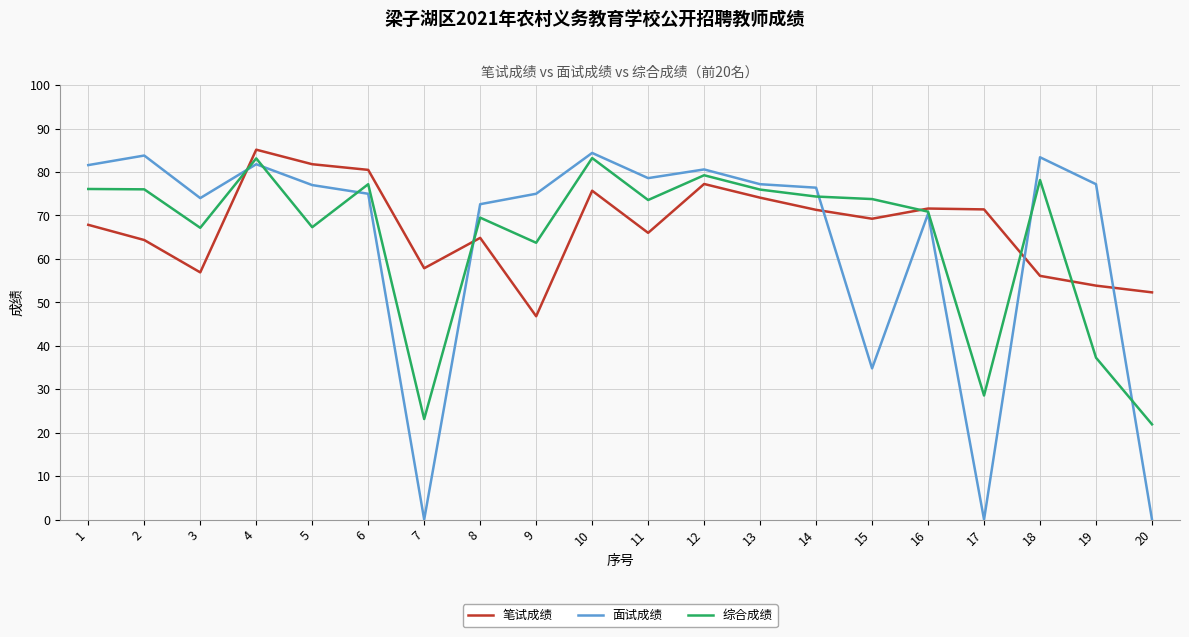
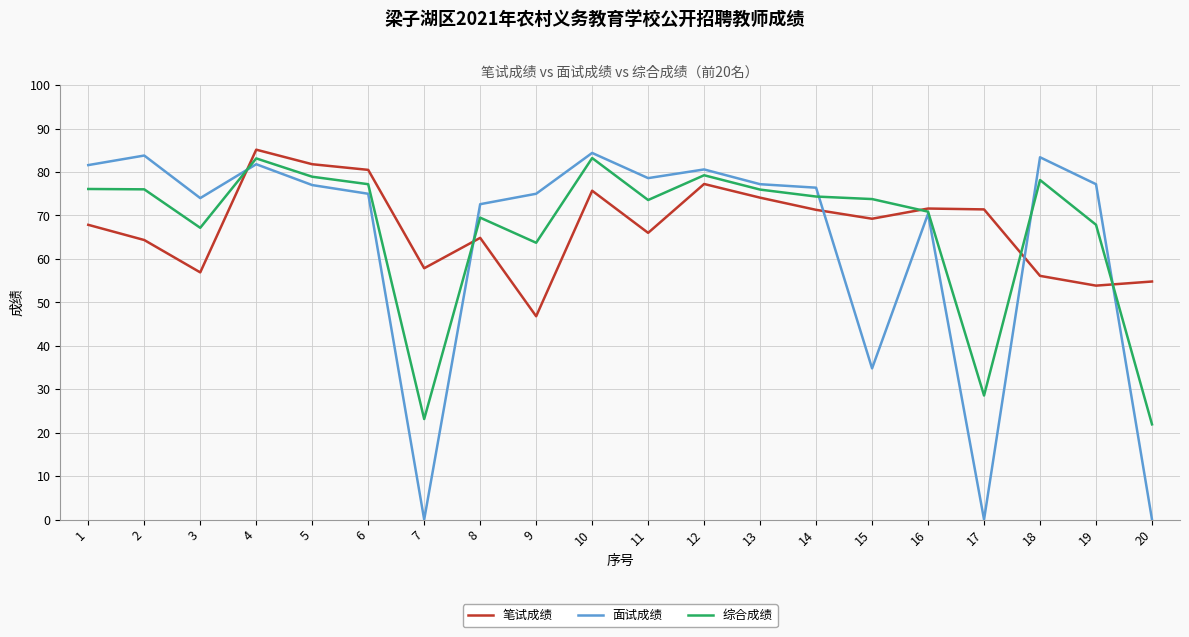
  {
    "笔试成绩": {
      "1": 68,
      "2": 64,
      "3": 57,
      "4": 85,
      "5": 82,
      "6": 81,
      "7": 58,
      "8": 65,
      "9": 47,
      "10": 76,
      "11": 66,
      "12": 77,
      "13": 74,
      "14": 71,
      "15": 69,
      "16": 72,
      "17": 71,
      "18": 56,
      "19": 54,
-     "20": 52
+     "20": 55
    },
    "面试成绩": {
      "1": 82,
      "2": 84,
      "3": 74,
      "4": 82,
      "5": 77,
      "6": 75,
      "7": 0,
      "8": 73,
      "9": 75,
      "10": 84,
      "11": 79,
      "12": 81,
      "13": 77,
      "14": 76,
      "15": 35,
      "17": 0,
      "18": 83,
      "19": 77,
      "20": 0
    },
    "综合成绩": {
      "1": 76,
      "2": 76,
      "3": 67,
      "4": 83,
-     "5": 67,
+     "5": 79,
      "6": 77,
      "7": 23,
      "8": 70,
      "9": 64,
      "10": 83,
      "11": 74,
      "12": 79,
      "13": 76,
      "14": 74,
      "15": 74,
      "17": 29,
      "18": 78,
-     "19": 37,
+     "19": 68,
      "20": 22
    }
  }
